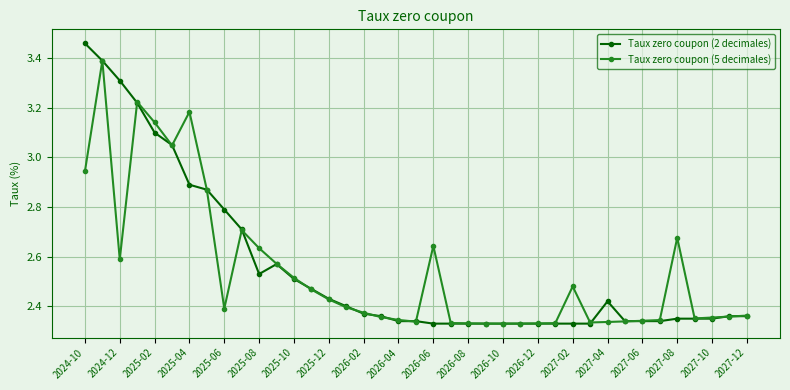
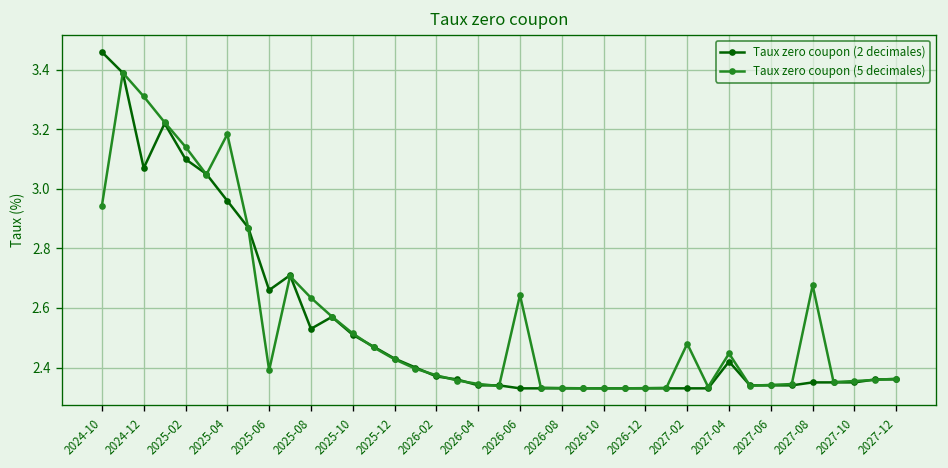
  {
    "Taux zero coupon (2 decimales)": {
      "2024-10": 3.46,
-     "2024-12": 3.31,
+     "2024-12": 3.07,
      "2025-02": 3.10,
-     "2025-04": 2.89,
-     "2025-06": 2.79,
+     "2025-04": 2.96,
+     "2025-06": 2.66,
      "2025-08": 2.53,
      "2026-06": 2.33,
      "2027-02": 2.33,
      "2027-04": 2.42,
      "2027-08": 2.35
    },
    "Taux zero coupon (5 decimales)": {
      "2024-10": 2.94,
-     "2024-12": 2.59,
+     "2024-12": 3.31,
      "2025-02": 3.14,
      "2025-04": 3.18,
      "2025-06": 2.39,
      "2025-08": 2.63,
      "2026-06": 2.64,
      "2027-02": 2.48,
-     "2027-04": 2.34,
+     "2027-04": 2.45,
      "2027-08": 2.68
    }
  }
